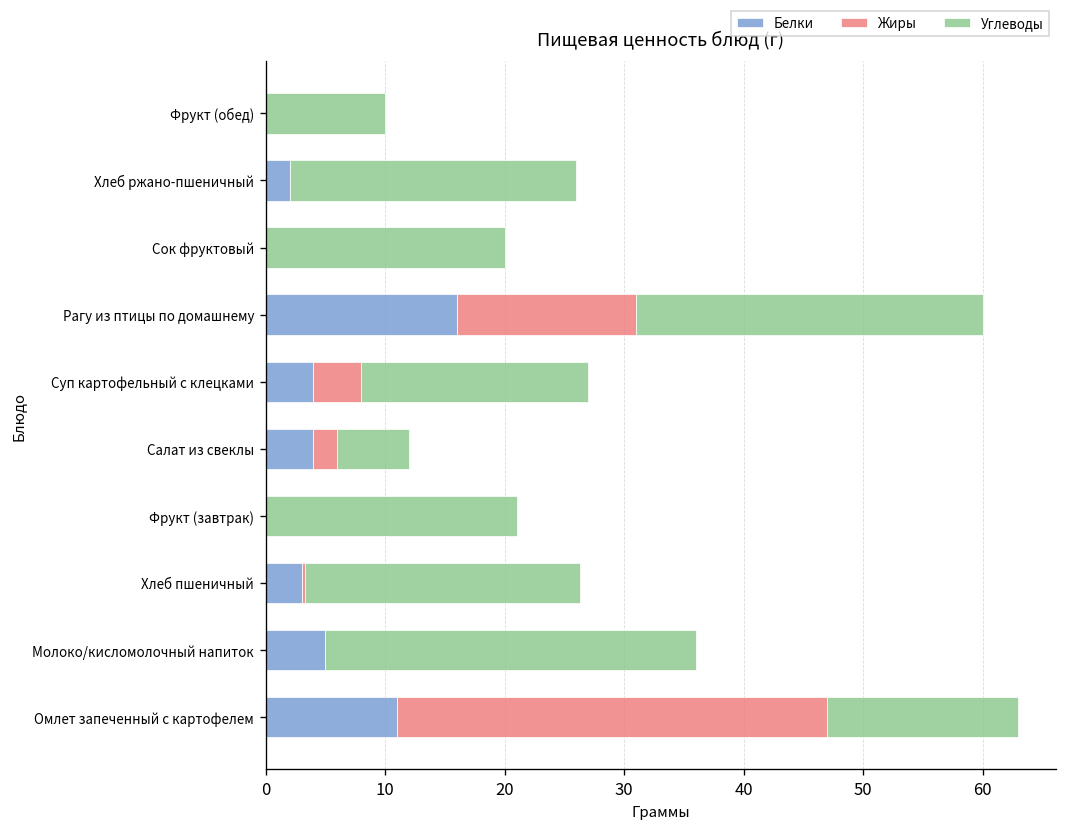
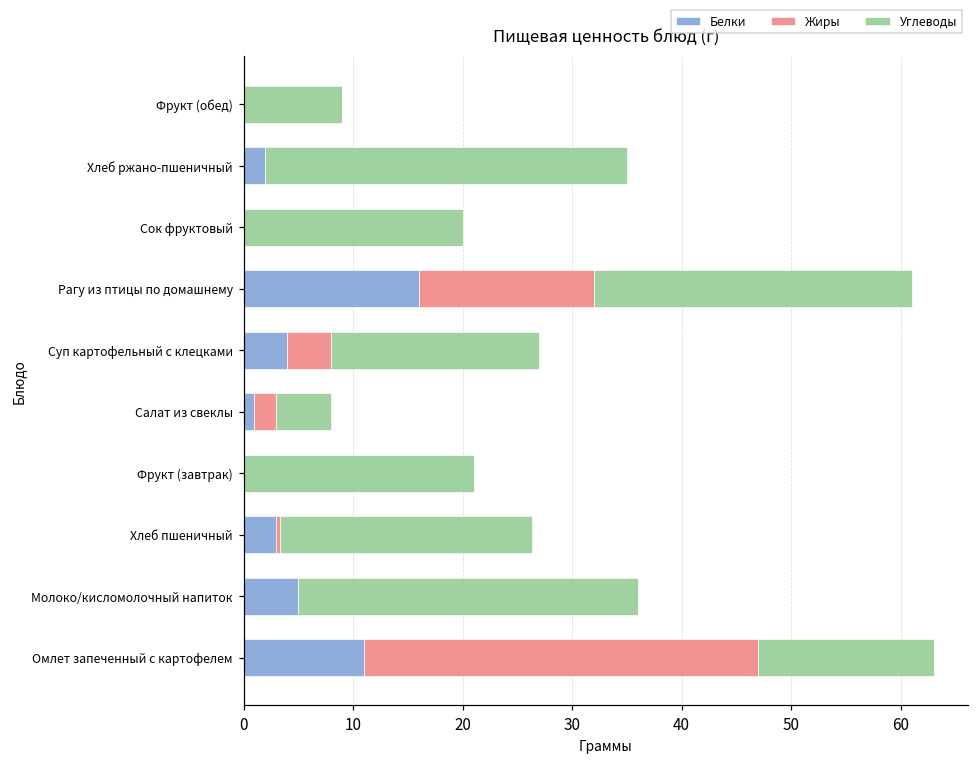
  {
    "Белки": {
      "Фрукт (обед)": 0,
      "Хлеб ржано-пшеничный": 2,
      "Сок фруктовый": 0,
      "Рагу из птицы по домашнему": 16,
      "Суп картофельный с клецками": 4,
-     "Салат из свеклы": 4,
+     "Салат из свеклы": 1,
      "Фрукт (завтрак)": 0,
      "Хлеб пшеничный": 3,
      "Молоко/кисломолочный напиток": 5,
      "Омлет запеченный с картофелем": 11
    },
    "Жиры": {
      "Фрукт (обед)": 0,
      "Хлеб ржано-пшеничный": 0,
      "Сок фруктовый": 0,
-     "Рагу из птицы по домашнему": 15,
+     "Рагу из птицы по домашнему": 16,
      "Суп картофельный с клецками": 4,
      "Салат из свеклы": 2,
      "Фрукт (завтрак)": 0,
      "Хлеб пшеничный": 0,
      "Молоко/кисломолочный напиток": 0,
      "Омлет запеченный с картофелем": 36
    },
    "Углеводы": {
-     "Фрукт (обед)": 10,
-     "Хлеб ржано-пшеничный": 24,
+     "Фрукт (обед)": 9,
+     "Хлеб ржано-пшеничный": 33,
      "Сок фруктовый": 20,
      "Рагу из птицы по домашнему": 29,
      "Суп картофельный с клецками": 19,
-     "Салат из свеклы": 6,
+     "Салат из свеклы": 5,
      "Фрукт (завтрак)": 21,
      "Хлеб пшеничный": 23,
      "Молоко/кисломолочный напиток": 31,
      "Омлет запеченный с картофелем": 16
    }
  }
